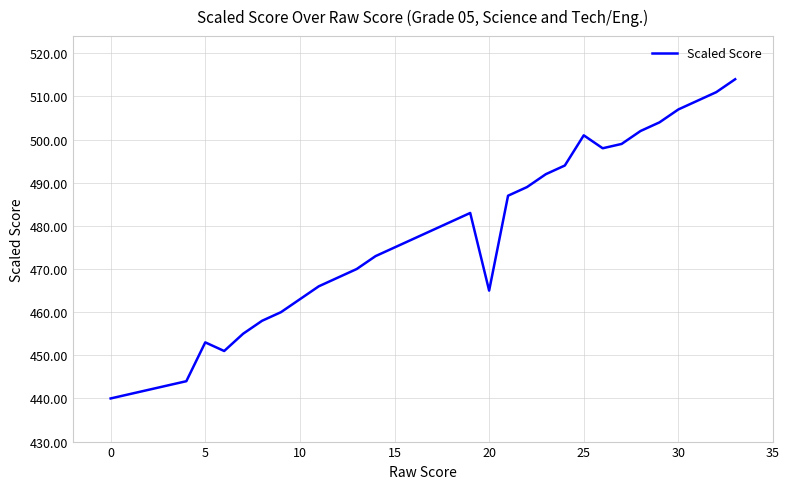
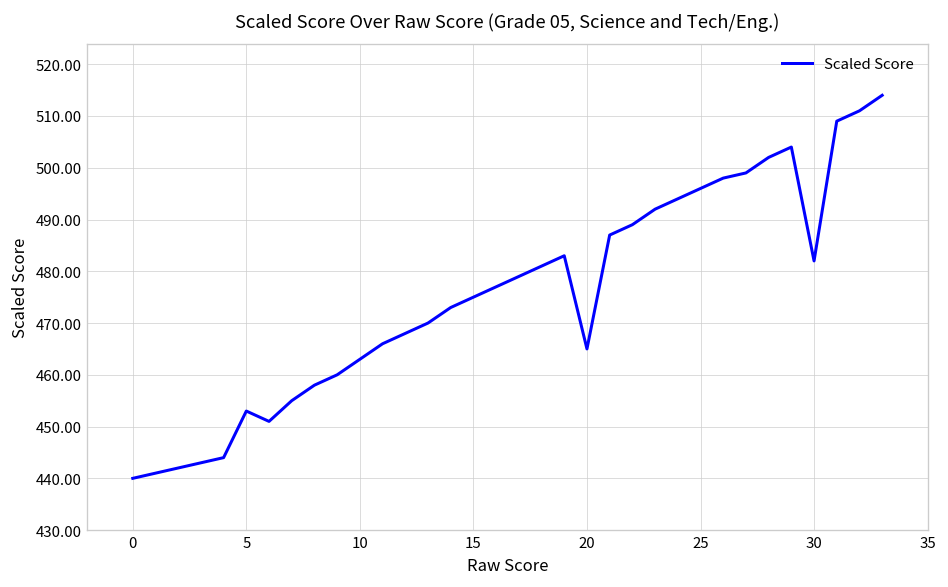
  {
    "0": 440,
    "5": 453,
    "10": 463,
    "15": 475,
    "20": 465,
-   "25": 501,
-   "30": 507
+   "25": 496,
+   "30": 482
  }
